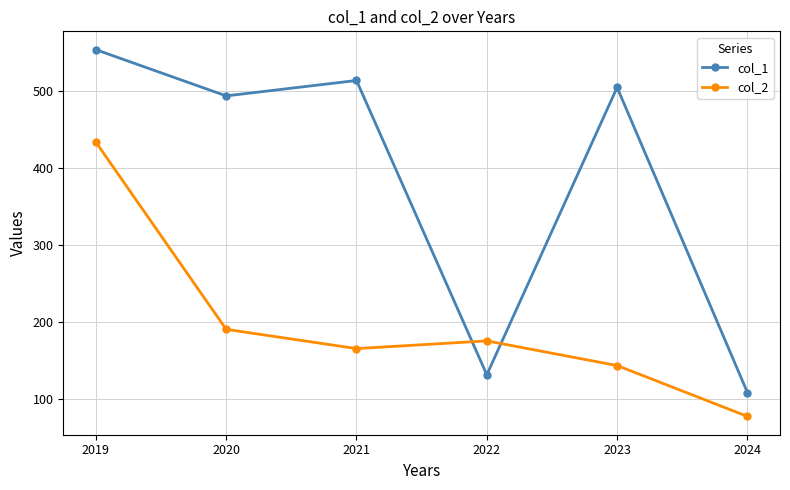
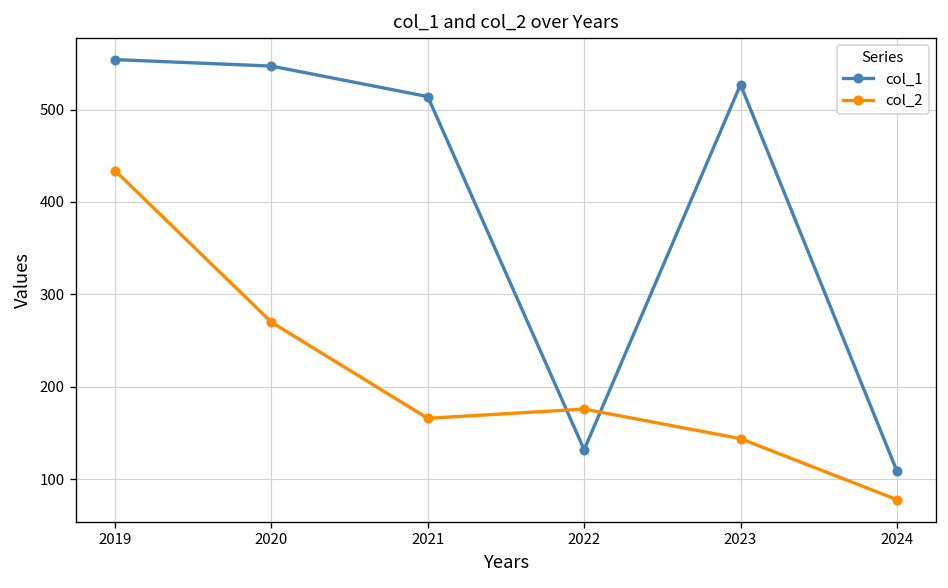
  {
    "col_1": {
      "2019": 550,
-     "2020": 490,
+     "2020": 550,
      "2021": 510,
      "2022": 130,
-     "2023": 510,
+     "2023": 530,
      "2024": 110
    },
    "col_2": {
      "2019": 430,
-     "2020": 190,
+     "2020": 270,
      "2021": 170,
      "2022": 180,
      "2023": 140,
      "2024": 80
    }
  }
